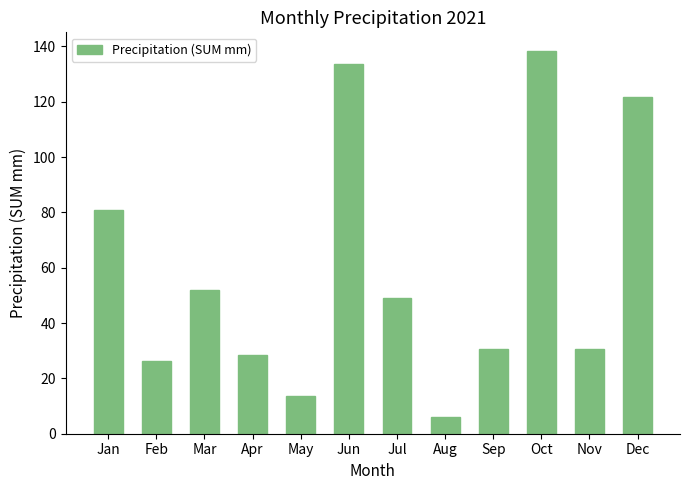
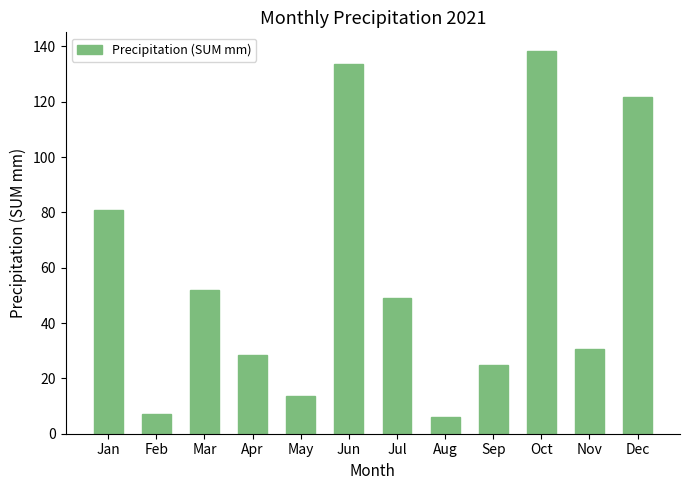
  {
    "Jan": 81,
-   "Feb": 26,
+   "Feb": 7,
    "Mar": 52,
    "Apr": 29,
    "May": 14,
    "Jun": 134,
    "Jul": 49,
    "Aug": 6,
-   "Sep": 31,
+   "Sep": 25,
    "Oct": 138,
    "Nov": 31,
    "Dec": 122
  }
